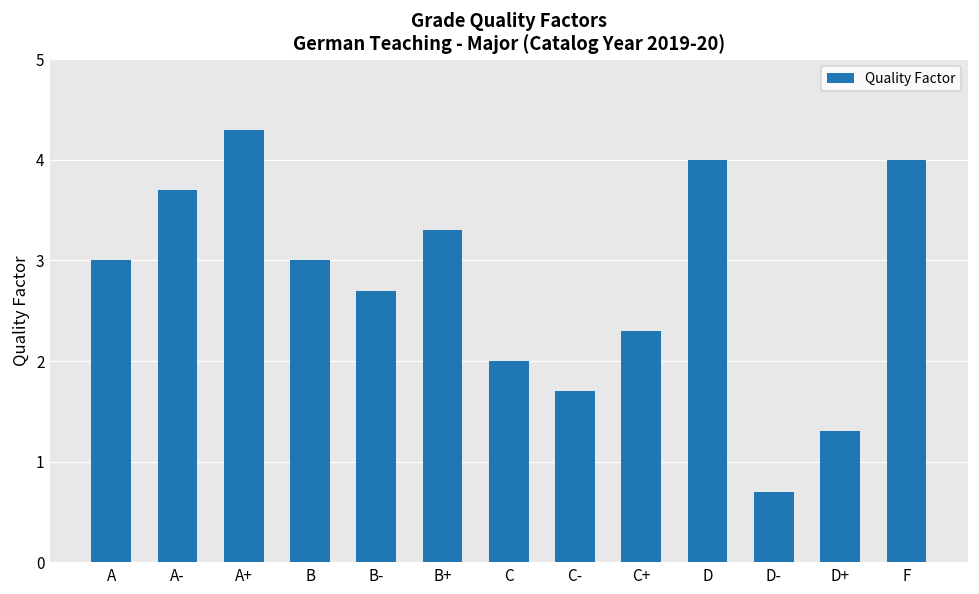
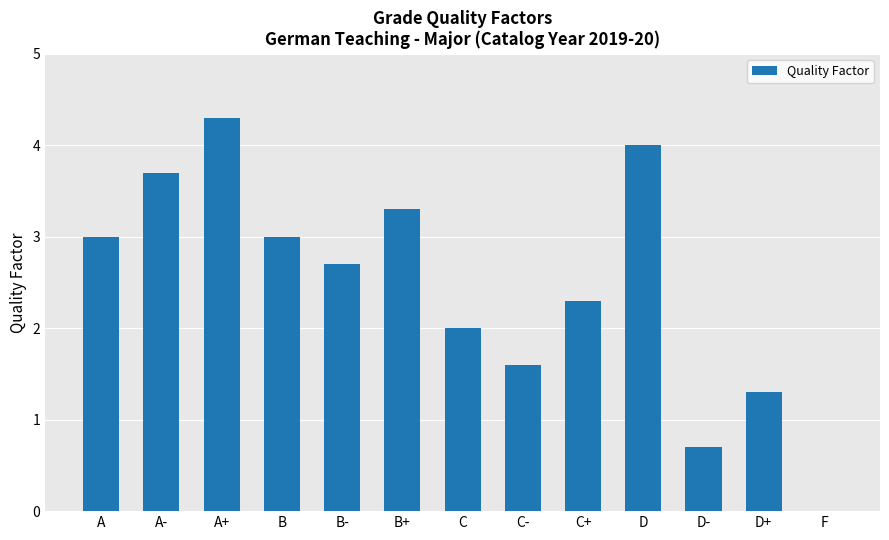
  {
    "A": 3.0,
    "A-": 3.7,
    "A+": 4.3,
    "B": 3.0,
    "B-": 2.7,
    "B+": 3.3,
    "C": 2.0,
-   "C-": 1.7,
+   "C-": 1.6,
    "C+": 2.3,
    "D": 4.0,
    "D-": 0.7,
    "D+": 1.3,
-   "F": 4
+   "F": 0
  }
